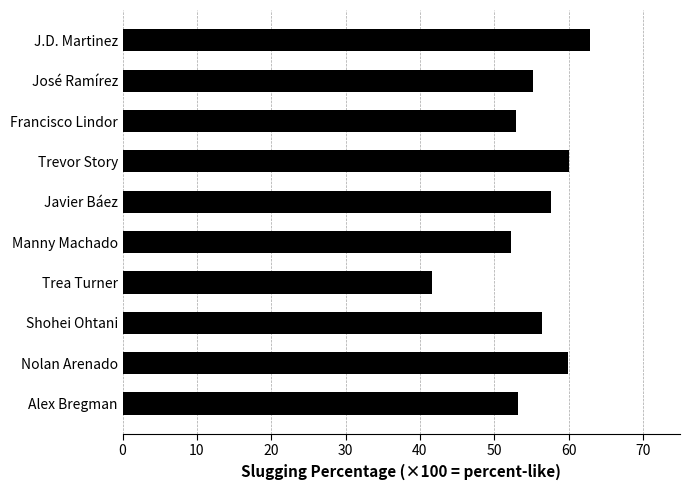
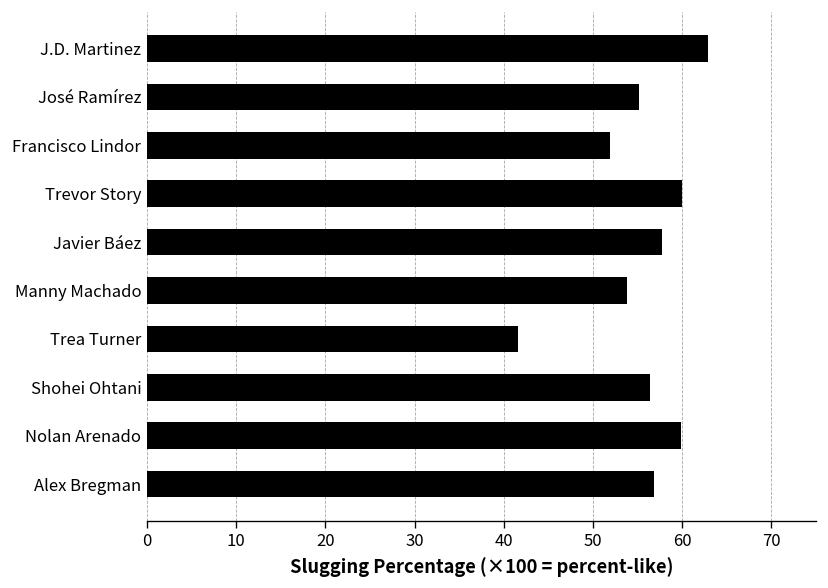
  {
    "J.D. Martinez": 63,
    "José Ramírez": 55,
-   "Francisco Lindor": 53,
+   "Francisco Lindor": 52,
    "Trevor Story": 60,
    "Javier Báez": 58,
-   "Manny Machado": 52,
+   "Manny Machado": 54,
    "Trea Turner": 42,
    "Shohei Ohtani": 56,
    "Nolan Arenado": 60,
-   "Alex Bregman": 53
+   "Alex Bregman": 57
  }
